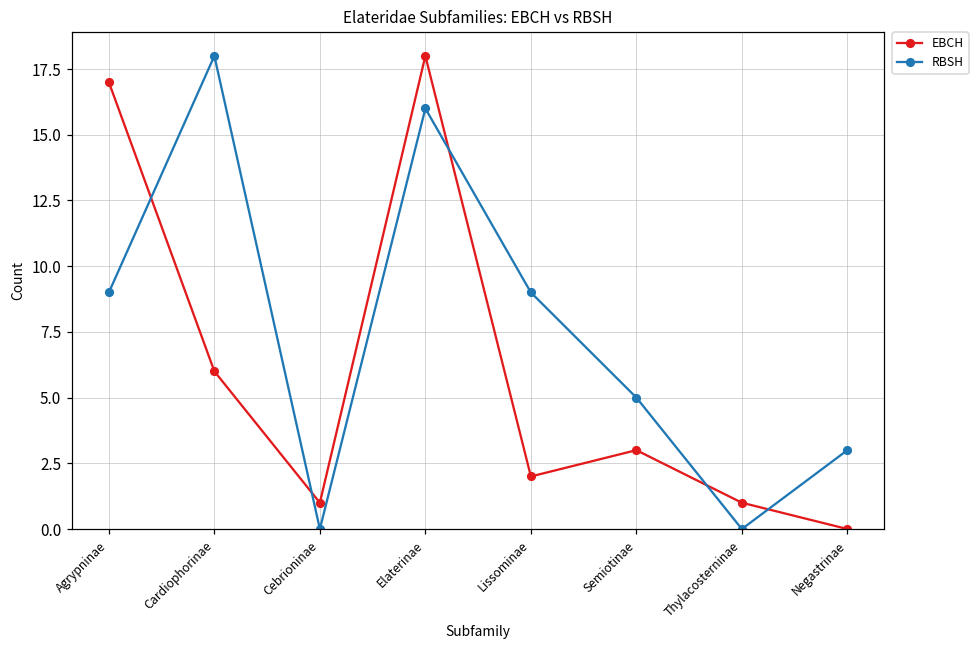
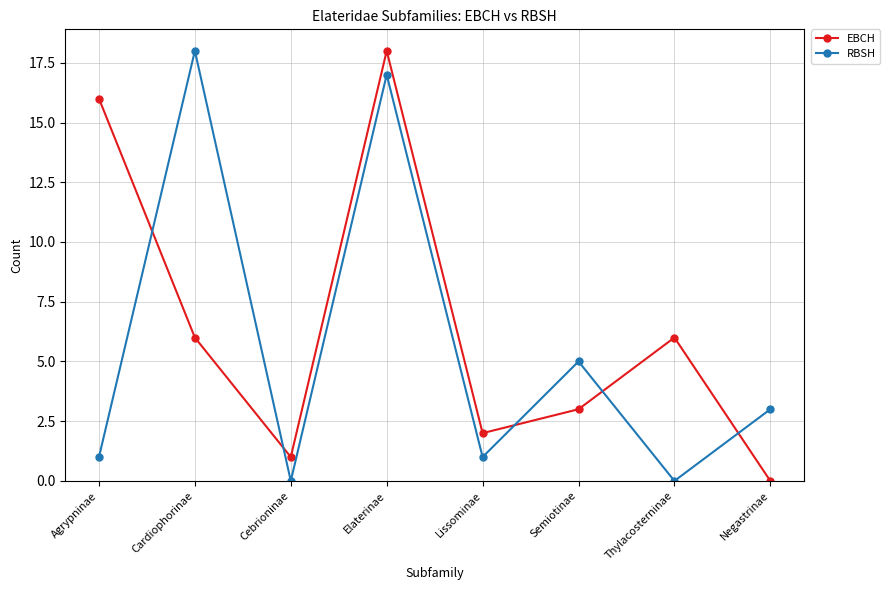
  {
    "EBCH": {
-     "Agrypninae": 17,
+     "Agrypninae": 16,
      "Cardiophorinae": 6,
      "Cebrioninae": 1,
      "Elaterinae": 18,
      "Lissominae": 2,
      "Semiotinae": 3,
-     "Thylacosterninae": 1,
+     "Thylacosterninae": 6,
      "Negastrinae": 0
    },
    "RBSH": {
-     "Agrypninae": 9,
+     "Agrypninae": 1,
      "Cardiophorinae": 18,
      "Cebrioninae": 0,
-     "Elaterinae": 16,
-     "Lissominae": 9,
+     "Elaterinae": 17,
+     "Lissominae": 1,
      "Semiotinae": 5,
      "Thylacosterninae": 0,
      "Negastrinae": 3
    }
  }
